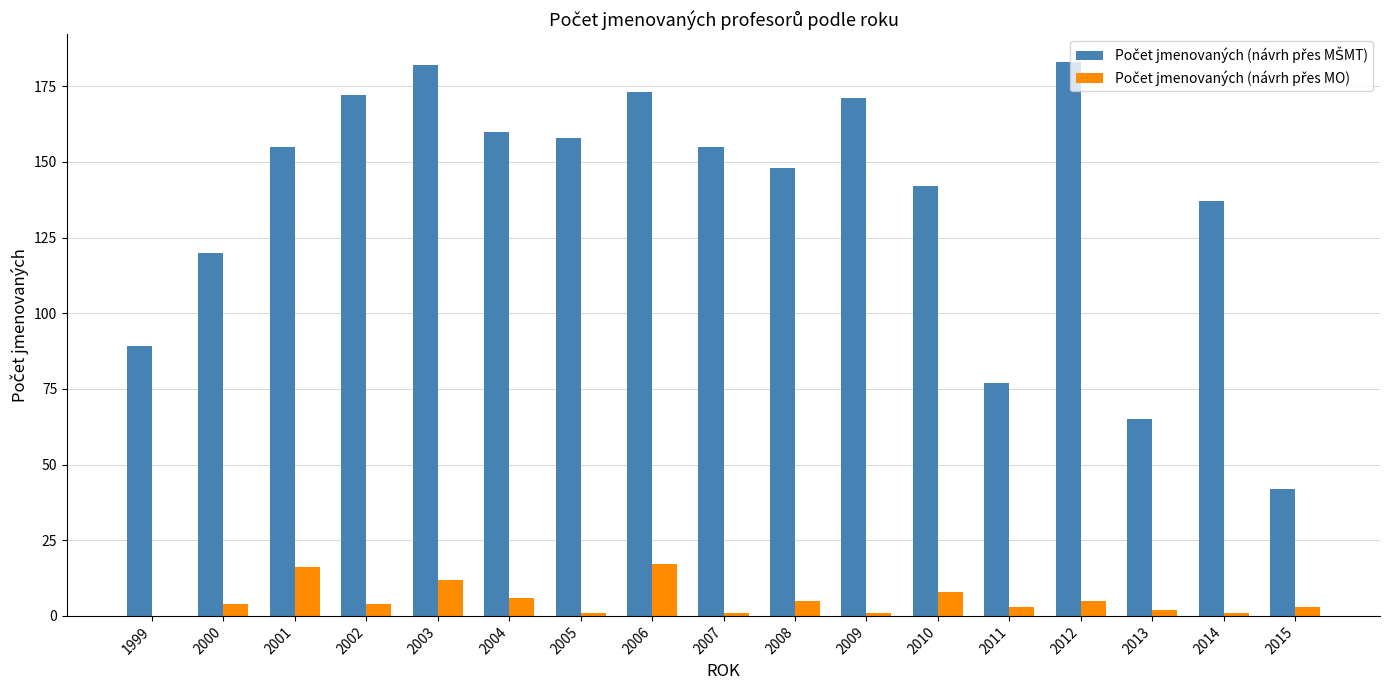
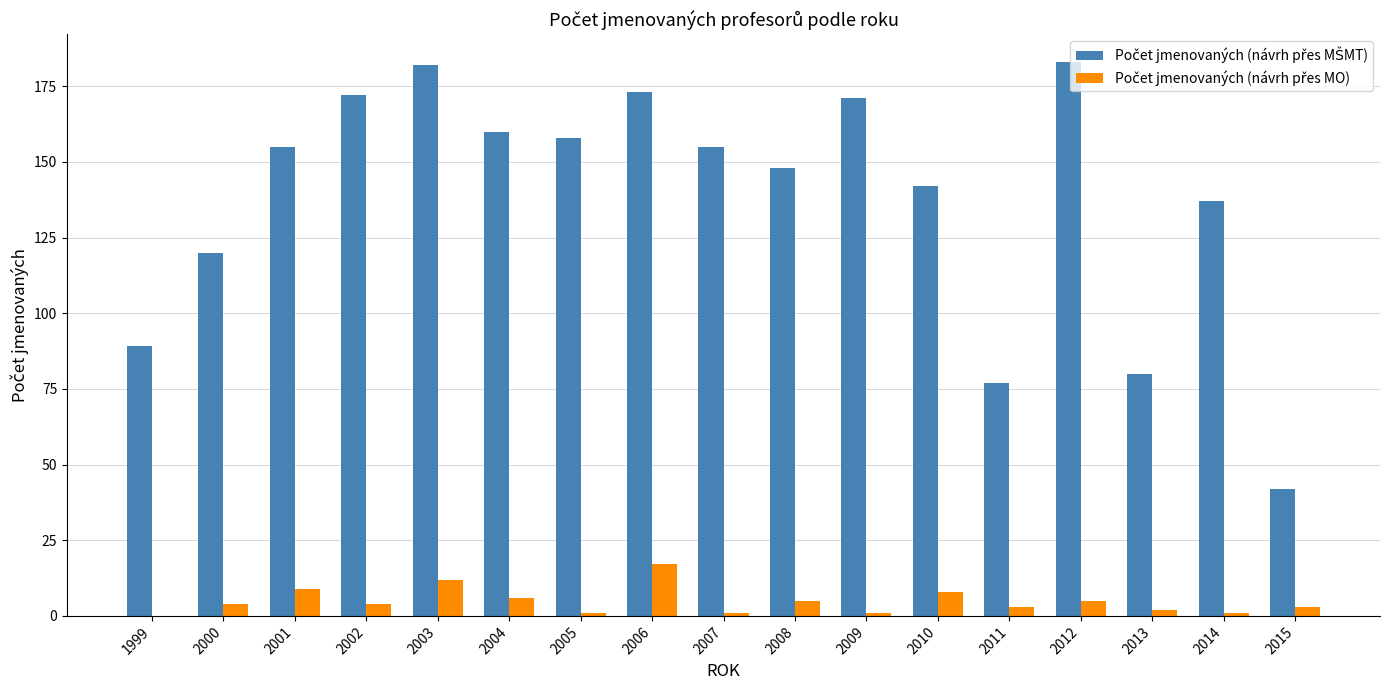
  {
    "Počet jmenovaných (návrh přes MŠMT)": {
      "1999": 89,
      "2000": 120,
      "2001": 155,
      "2002": 172,
      "2003": 182,
      "2004": 160,
      "2005": 158,
      "2006": 173,
      "2007": 155,
      "2008": 148,
      "2009": 171,
      "2010": 142,
      "2011": 77,
      "2012": 183,
-     "2013": 65,
+     "2013": 80,
      "2014": 137,
      "2015": 42
    },
    "Počet jmenovaných (návrh přes MO)": {
      "1999": 0,
      "2000": 4,
-     "2001": 16,
+     "2001": 9,
      "2002": 4,
      "2003": 12,
      "2004": 6,
      "2005": 1,
      "2006": 17,
      "2007": 1,
      "2008": 5,
      "2009": 1,
      "2010": 8,
      "2011": 3,
      "2012": 5,
      "2013": 2,
      "2014": 1,
      "2015": 3
    }
  }
